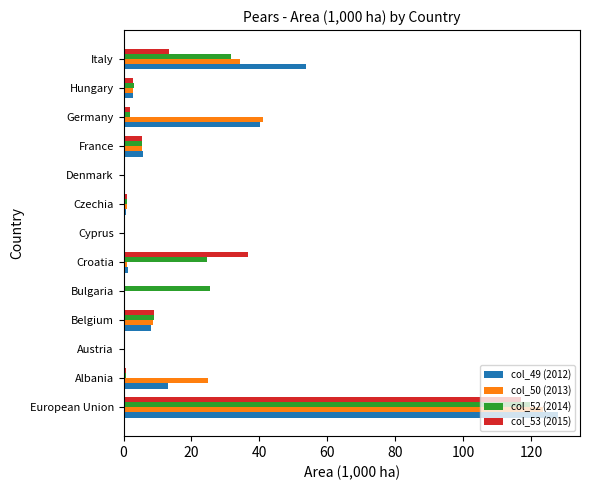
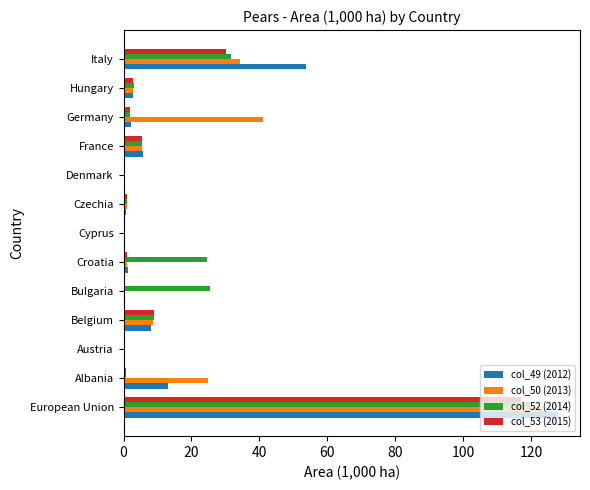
  {
    "col_49 (2012)": {
      "Italy": 54,
      "Hungary": 3,
-     "Germany": 40,
+     "Germany": 2,
      "France": 6,
      "Czechia": 1,
      "Croatia": 1,
      "Belgium": 8,
      "Albania": 13
    },
    "col_50 (2013)": {
      "Italy": 34,
      "Hungary": 3,
      "Germany": 41,
      "France": 6,
      "Czechia": 1,
      "Croatia": 1,
      "Belgium": 9,
      "Albania": 25
    },
    "col_52 (2014)": {
      "Italy": 32,
      "Hungary": 3,
      "Germany": 2,
      "France": 5,
      "Czechia": 1,
      "Croatia": 25,
      "Bulgaria": 26,
      "Belgium": 9
    },
    "col_53 (2015)": {
-     "Italy": 13,
+     "Italy": 30,
      "Hungary": 3,
      "Germany": 2,
      "France": 5,
      "Czechia": 1,
-     "Croatia": 37,
+     "Croatia": 1,
      "Belgium": 9
    }
  }
